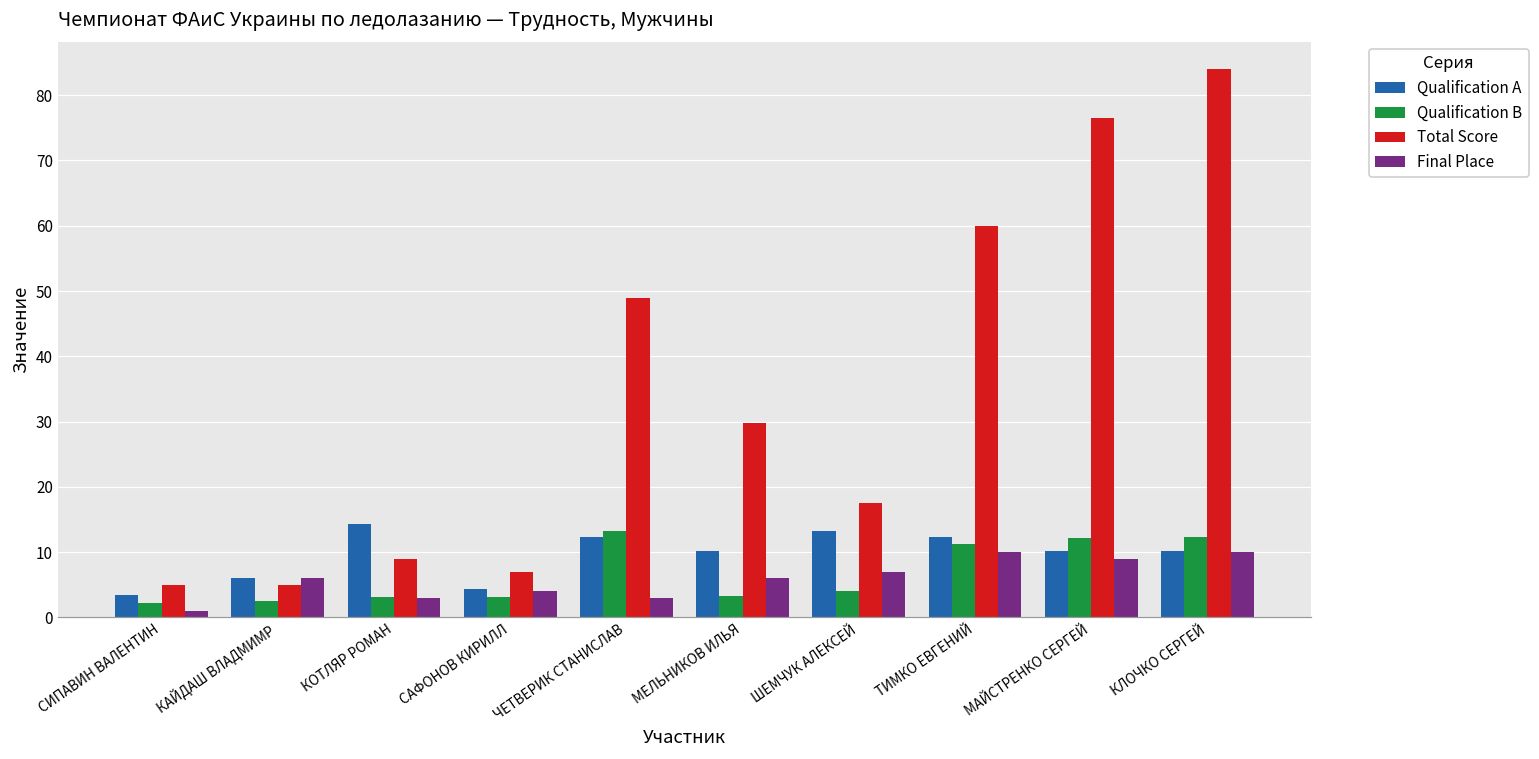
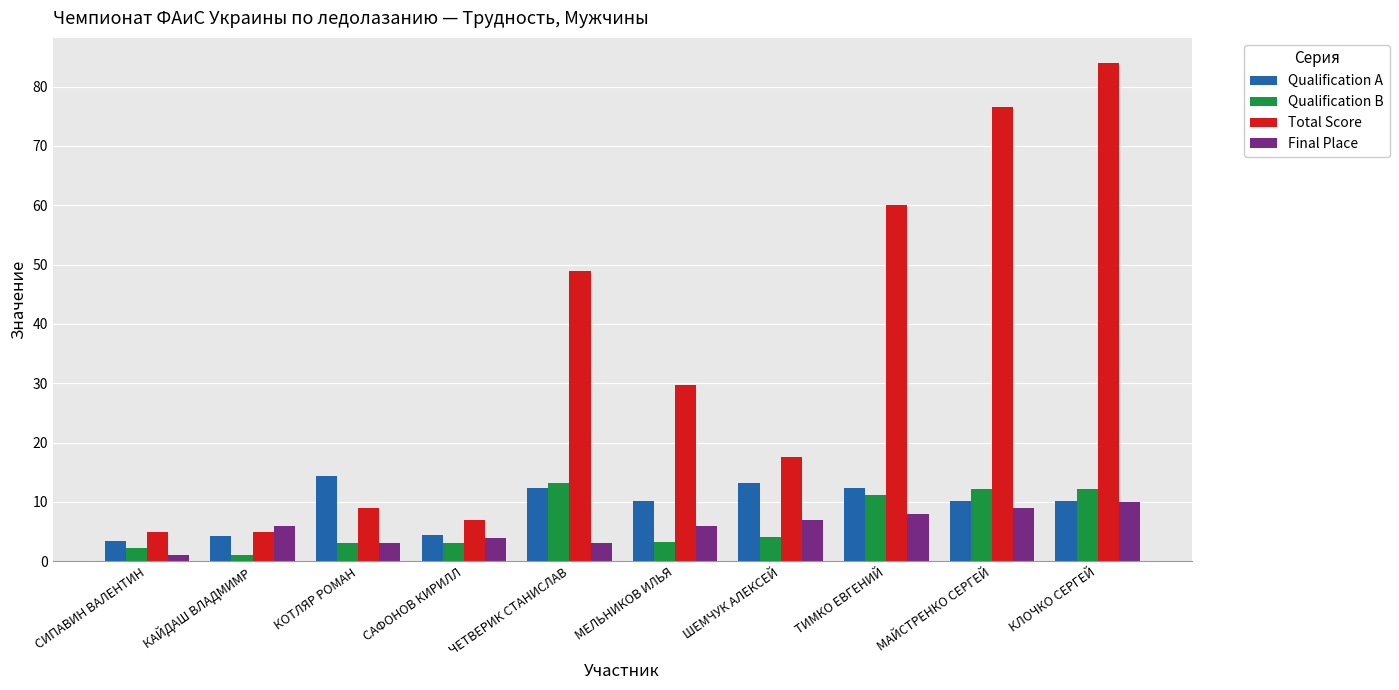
  {
    "Qualification A": {
      "СИПАВИН ВАЛЕНТИН": 3,
-     "КАЙДАШ ВЛАДМИМР": 6,
+     "КАЙДАШ ВЛАДМИМР": 4,
      "КОТЛЯР РОМАН": 14,
      "САФОНОВ КИРИЛЛ": 4,
      "ЧЕТВЕРИК СТАНИСЛАВ": 12,
      "МЕЛЬНИКОВ ИЛЬЯ": 10,
      "ШЕМЧУК АЛЕКСЕЙ": 13,
      "ТИМКО ЕВГЕНИЙ": 12,
      "МАЙСТРЕНКО СЕРГЕЙ": 10,
      "КЛОЧКО СЕРГЕЙ": 10
    },
    "Qualification B": {
      "СИПАВИН ВАЛЕНТИН": 2,
-     "КАЙДАШ ВЛАДМИМР": 2,
+     "КАЙДАШ ВЛАДМИМР": 1,
      "КОТЛЯР РОМАН": 3,
      "САФОНОВ КИРИЛЛ": 3,
      "ЧЕТВЕРИК СТАНИСЛАВ": 13,
      "МЕЛЬНИКОВ ИЛЬЯ": 3,
      "ШЕМЧУК АЛЕКСЕЙ": 4,
      "ТИМКО ЕВГЕНИЙ": 11,
      "МАЙСТРЕНКО СЕРГЕЙ": 12,
      "КЛОЧКО СЕРГЕЙ": 12
    },
    "Total Score": {
      "СИПАВИН ВАЛЕНТИН": 5,
      "КАЙДАШ ВЛАДМИМР": 5,
      "КОТЛЯР РОМАН": 9,
      "САФОНОВ КИРИЛЛ": 7,
      "ЧЕТВЕРИК СТАНИСЛАВ": 49,
      "МЕЛЬНИКОВ ИЛЬЯ": 30,
      "ШЕМЧУК АЛЕКСЕЙ": 18,
      "ТИМКО ЕВГЕНИЙ": 60,
      "МАЙСТРЕНКО СЕРГЕЙ": 77,
      "КЛОЧКО СЕРГЕЙ": 84
    },
    "Final Place": {
      "СИПАВИН ВАЛЕНТИН": 1,
      "КАЙДАШ ВЛАДМИМР": 6,
      "КОТЛЯР РОМАН": 3,
      "САФОНОВ КИРИЛЛ": 4,
      "ЧЕТВЕРИК СТАНИСЛАВ": 3,
      "МЕЛЬНИКОВ ИЛЬЯ": 6,
      "ШЕМЧУК АЛЕКСЕЙ": 7,
-     "ТИМКО ЕВГЕНИЙ": 10,
+     "ТИМКО ЕВГЕНИЙ": 8,
      "МАЙСТРЕНКО СЕРГЕЙ": 9,
      "КЛОЧКО СЕРГЕЙ": 10
    }
  }
